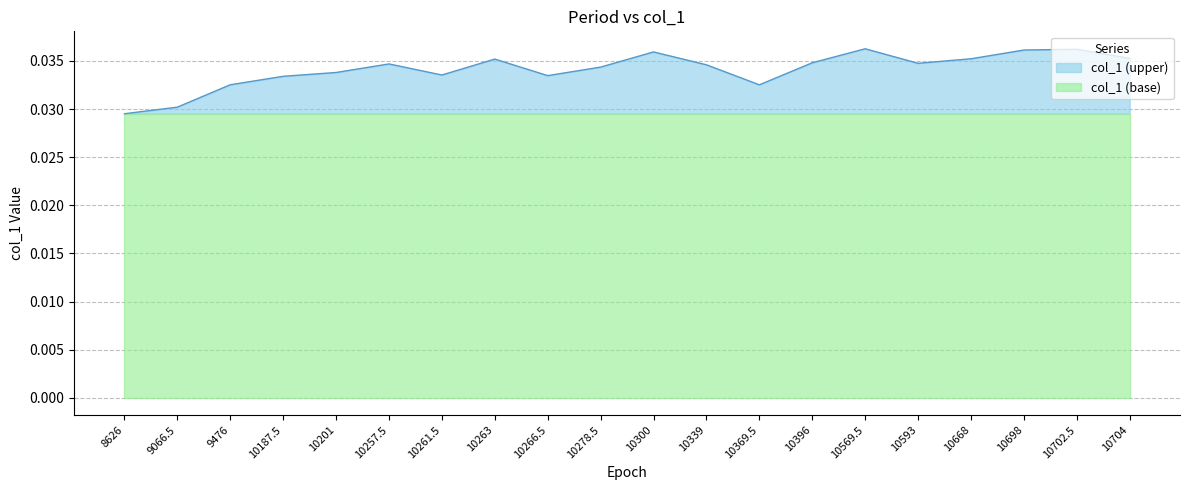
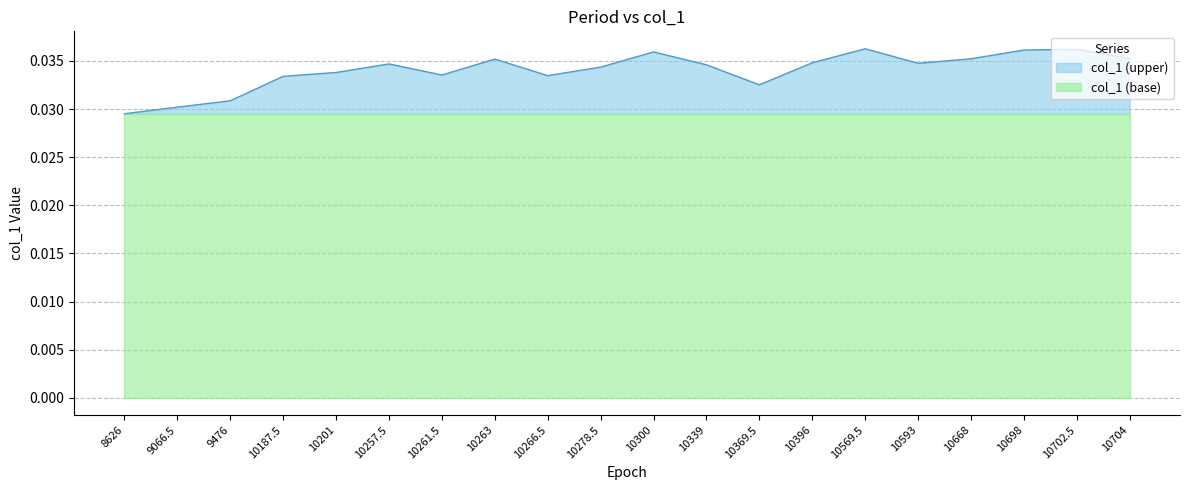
  {
    "col_1 (upper)": {
      "9066.5": 0.030,
-     "9476": 0.033,
+     "9476": 0.031,
      "10187.5": 0.033,
      "10201": 0.034,
      "10257.5": 0.035,
      "10261.5": 0.034,
      "10263": 0.035,
      "10266.5": 0.033,
      "10278.5": 0.034,
      "10300": 0.036,
      "10339": 0.035,
      "10369.5": 0.033,
      "10396": 0.035,
      "10569.5": 0.036,
      "10593": 0.035,
      "10668": 0.035,
      "10698": 0.036
    },
    "col_1 (base)": {
      "9066.5": 0.030,
      "9476": 0.030,
      "10187.5": 0.030,
      "10201": 0.030,
      "10257.5": 0.030,
      "10261.5": 0.030,
      "10263": 0.030,
      "10266.5": 0.030,
      "10278.5": 0.030,
      "10300": 0.030,
      "10339": 0.030,
      "10369.5": 0.030,
      "10396": 0.030,
      "10569.5": 0.030,
      "10593": 0.030,
      "10668": 0.030,
      "10698": 0.030,
      "10702.5": 0.030,
      "10704": 0.030
    }
  }
